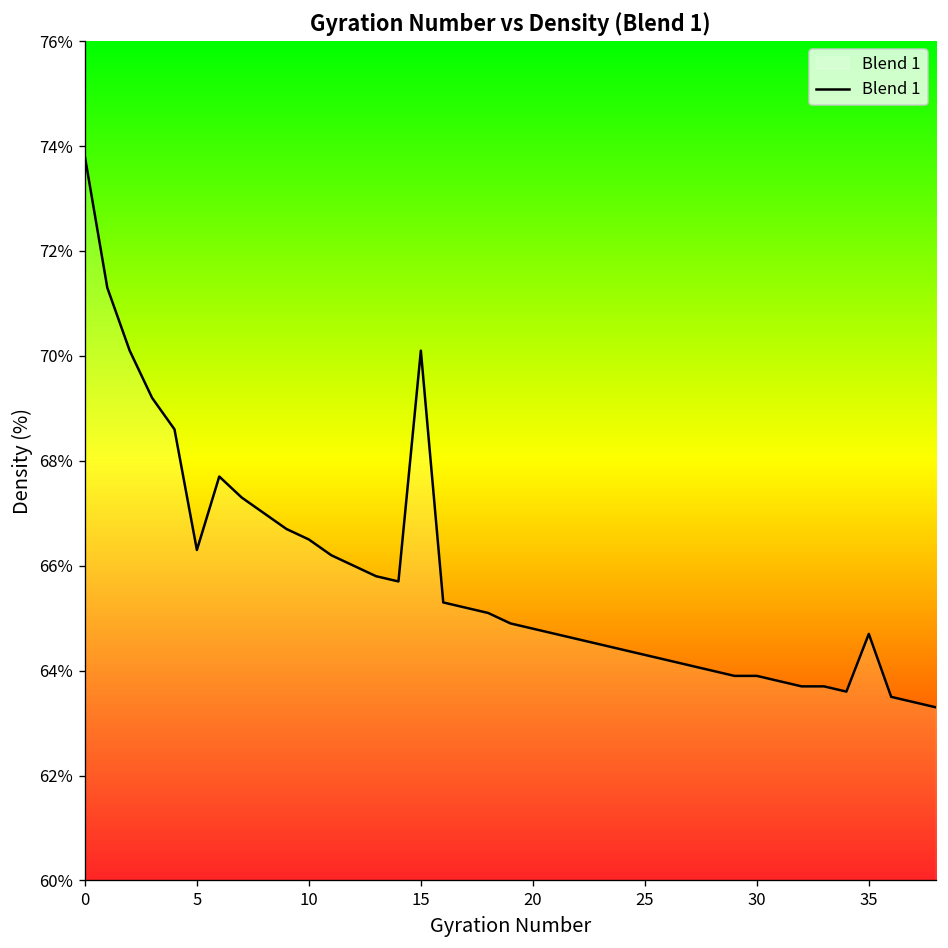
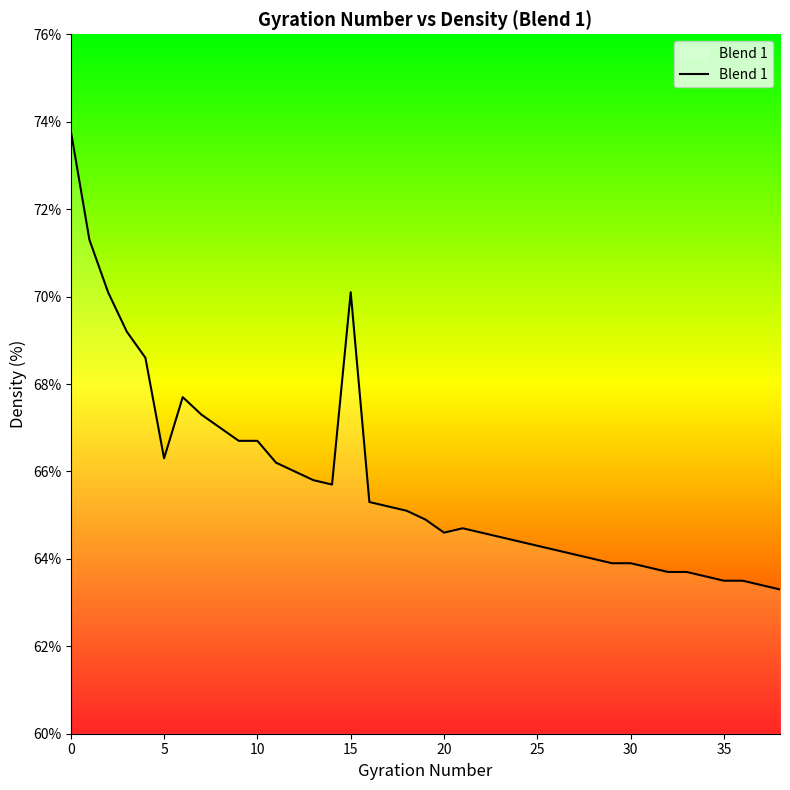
  {
    "0": "73.8%",
    "5": "66.3%",
-   "10": "66.5%",
+   "10": "66.7%",
    "15": "70.1%",
-   "20": "64.8%",
+   "20": "64.6%",
    "25": "64.3%",
    "30": "63.9%",
-   "35": "64.7%"
+   "35": "63.5%"
  }
